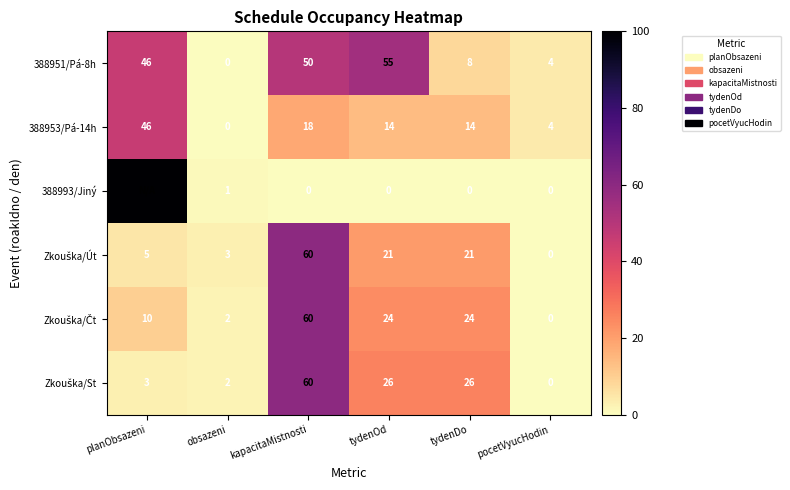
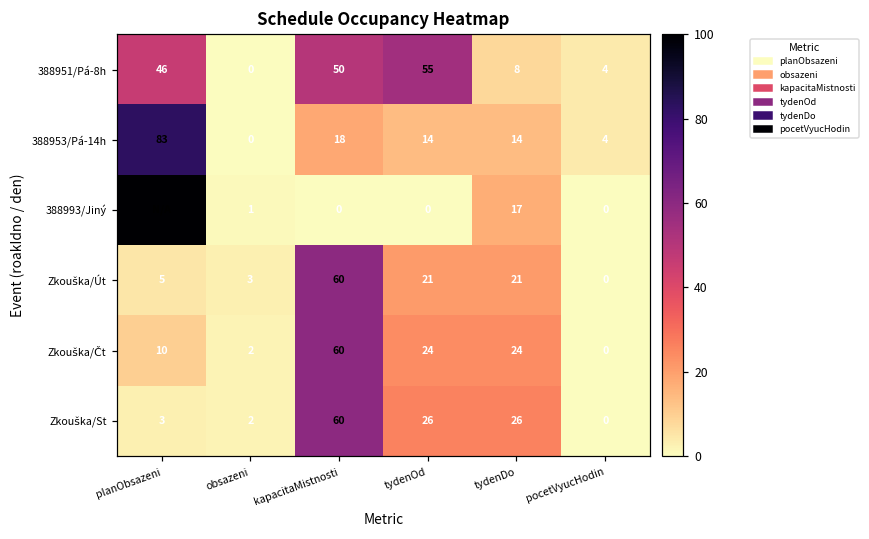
  {
    "388951/Pá-8h": {
      "planObsazeni": 46,
      "obsazeni": 0,
      "kapacitaMistnosti": 50,
      "tydenOd": 55,
      "tydenDo": 8,
      "pocetVyucHodin": 4
    },
    "388953/Pá-14h": {
-     "planObsazeni": 46,
+     "planObsazeni": 83,
      "obsazeni": 0,
      "kapacitaMistnosti": 18,
      "tydenOd": 14,
      "tydenDo": 14,
      "pocetVyucHodin": 4
    },
    "388993/Jiný": {
      "obsazeni": 1,
      "kapacitaMistnosti": 0,
      "tydenOd": 0,
-     "tydenDo": 0,
+     "tydenDo": 17,
      "pocetVyucHodin": 0
    },
    "Zkouška/Út": {
      "planObsazeni": 5,
      "obsazeni": 3,
      "kapacitaMistnosti": 60,
      "tydenOd": 21,
      "tydenDo": 21,
      "pocetVyucHodin": 0
    },
    "Zkouška/Čt": {
      "planObsazeni": 10,
      "obsazeni": 2,
      "kapacitaMistnosti": 60,
      "tydenOd": 24,
      "tydenDo": 24,
      "pocetVyucHodin": 0
    },
    "Zkouška/St": {
      "planObsazeni": 3,
      "obsazeni": 2,
      "kapacitaMistnosti": 60,
      "tydenOd": 26,
      "tydenDo": 26,
      "pocetVyucHodin": 0
    }
  }
